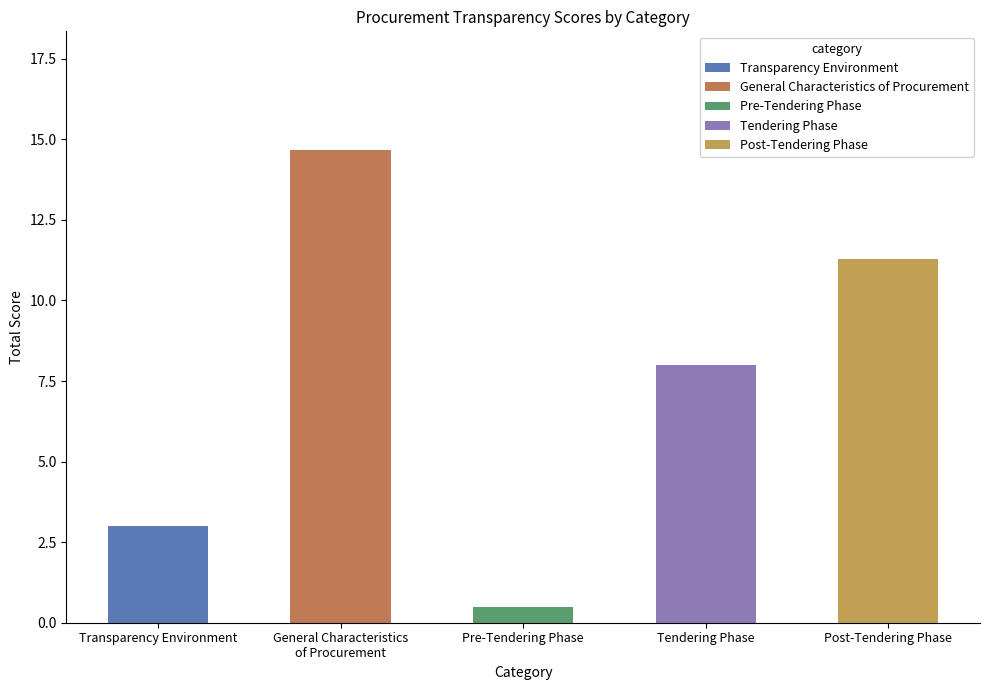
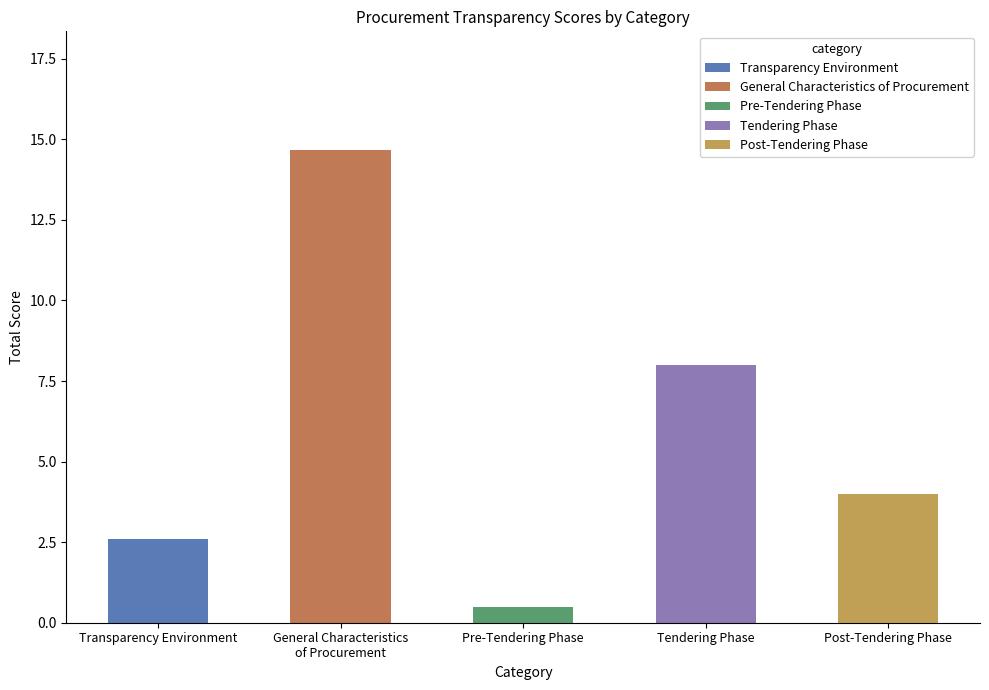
  {
-   "Transparency Environment": 3.0,
+   "Transparency Environment": 2.6,
    "General Characteristics of Procurement": 14.7,
    "Pre-Tendering Phase": 0.5,
    "Tendering Phase": 8.0,
-   "Post-Tendering Phase": 11.3
+   "Post-Tendering Phase": 4.0
  }
